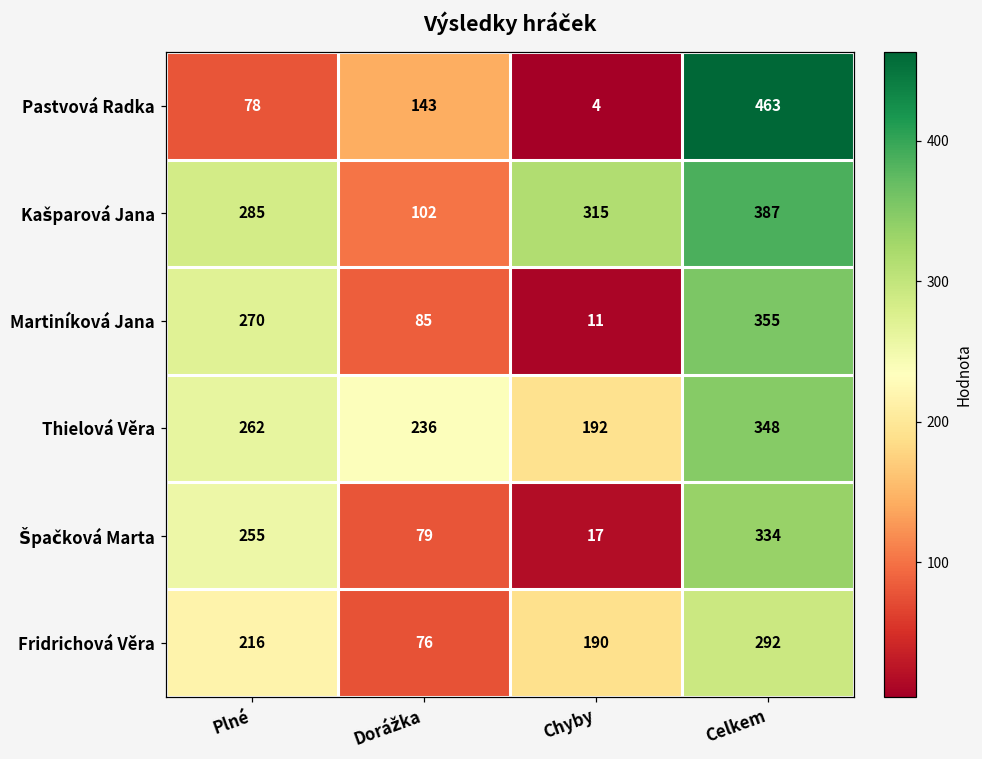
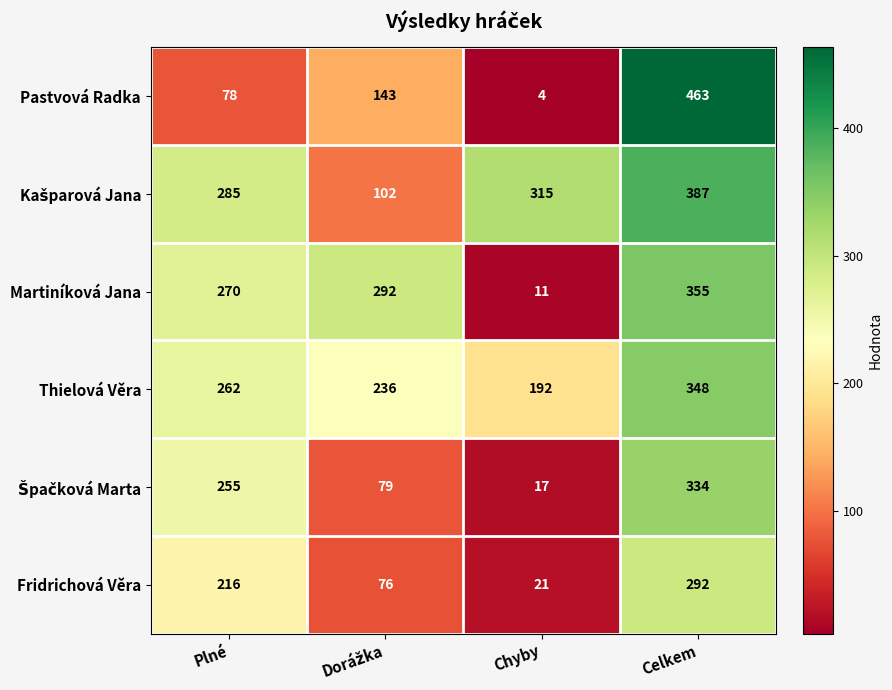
  {
    "Pastvová Radka": {
      "Plné": 78,
      "Dorážka": 143,
      "Chyby": 4,
      "Celkem": 463
    },
    "Kašparová Jana": {
      "Plné": 285,
      "Dorážka": 102,
      "Chyby": 315,
      "Celkem": 387
    },
    "Martiníková Jana": {
      "Plné": 270,
-     "Dorážka": 85,
+     "Dorážka": 292,
      "Chyby": 11,
      "Celkem": 355
    },
    "Thielová Věra": {
      "Plné": 262,
      "Dorážka": 236,
      "Chyby": 192,
      "Celkem": 348
    },
    "Špačková Marta": {
      "Plné": 255,
      "Dorážka": 79,
      "Chyby": 17,
      "Celkem": 334
    },
    "Fridrichová Věra": {
      "Plné": 216,
      "Dorážka": 76,
-     "Chyby": 190,
+     "Chyby": 21,
      "Celkem": 292
    }
  }
